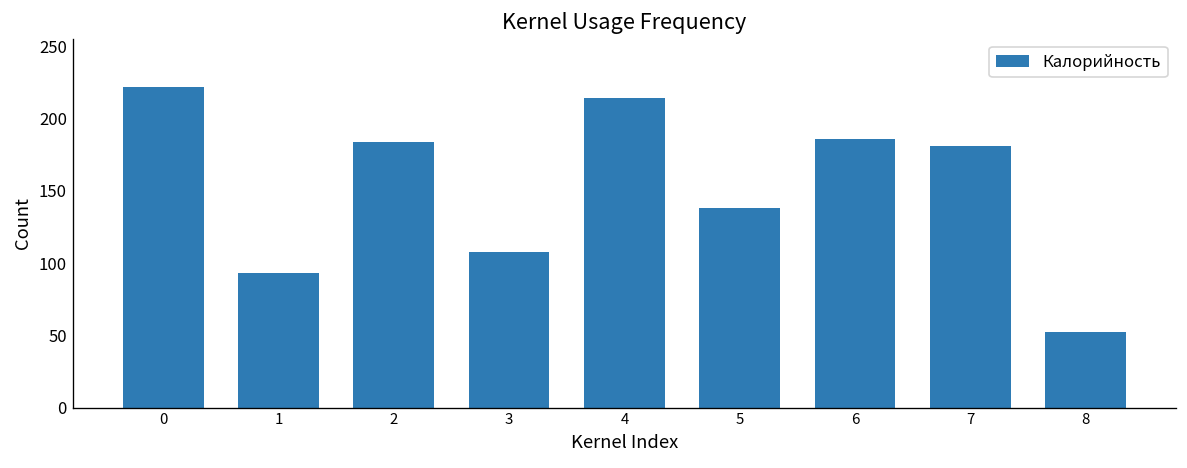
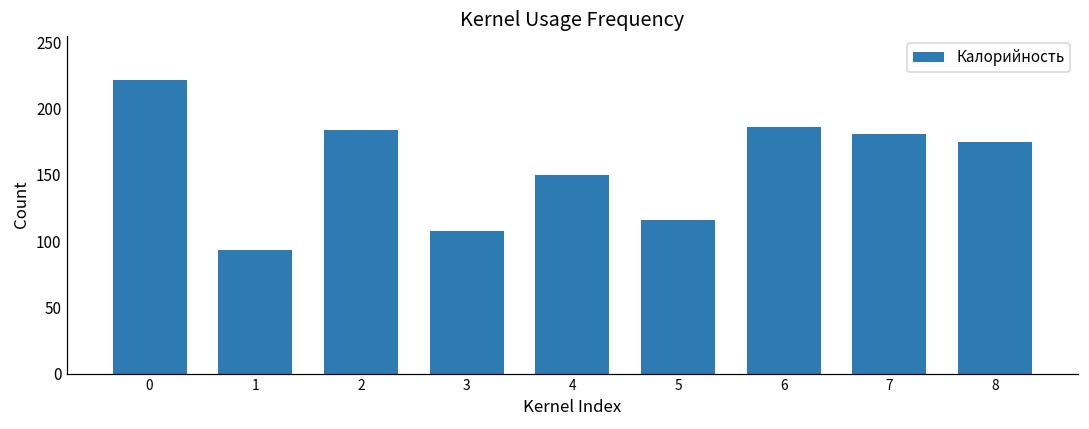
  {
    "0": 222,
    "1": 93,
    "2": 184,
    "3": 108,
-   "4": 214,
-   "5": 138,
+   "4": 150,
+   "5": 116,
    "6": 186,
    "7": 181,
-   "8": 52
+   "8": 175
  }
